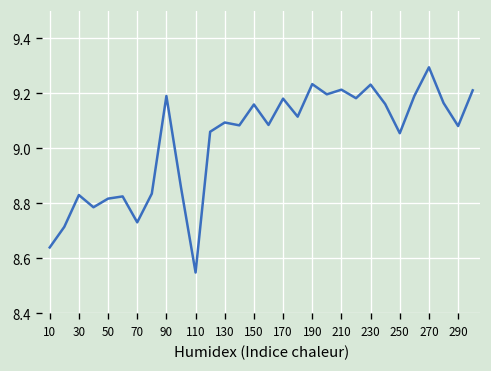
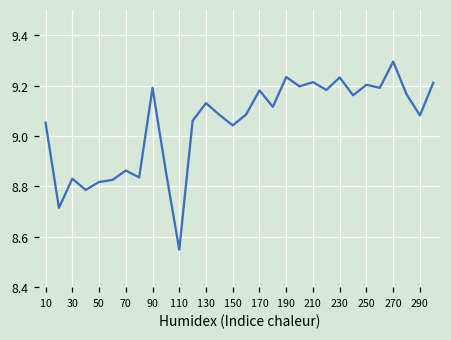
  {
-   "10": 8.64,
+   "10": 9.05,
    "30": 8.83,
    "50": 8.82,
-   "70": 8.73,
+   "70": 8.86,
    "90": 9.19,
    "110": 8.55,
-   "130": 9.09,
-   "150": 9.16,
+   "130": 9.13,
+   "150": 9.04,
    "170": 9.18,
    "190": 9.23,
    "210": 9.21,
    "230": 9.23,
-   "250": 9.05,
+   "250": 9.20,
    "270": 9.30,
    "290": 9.08
  }
